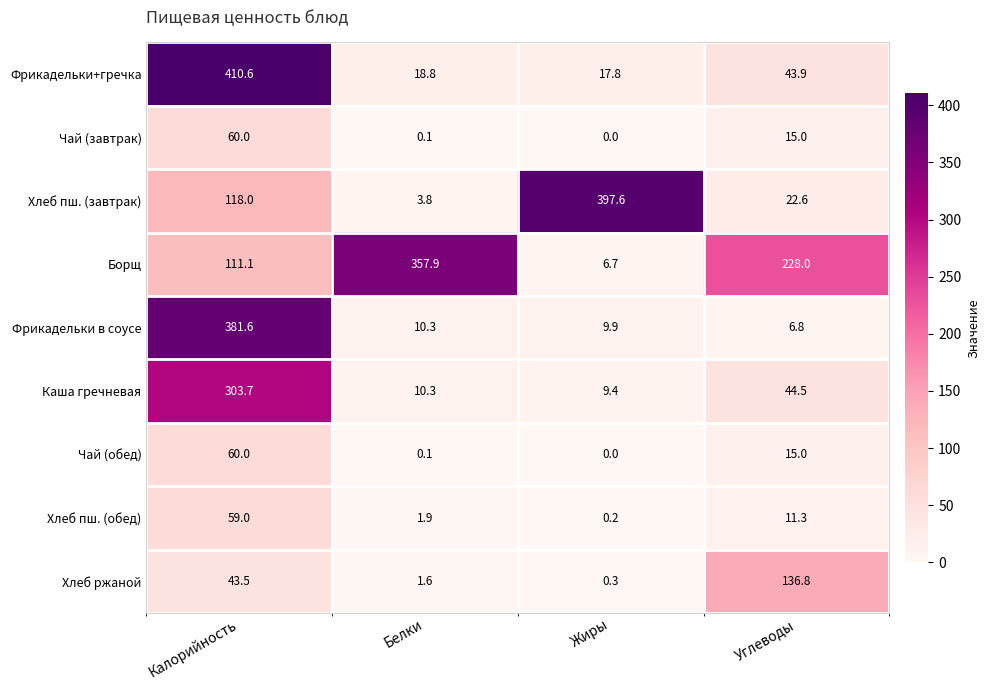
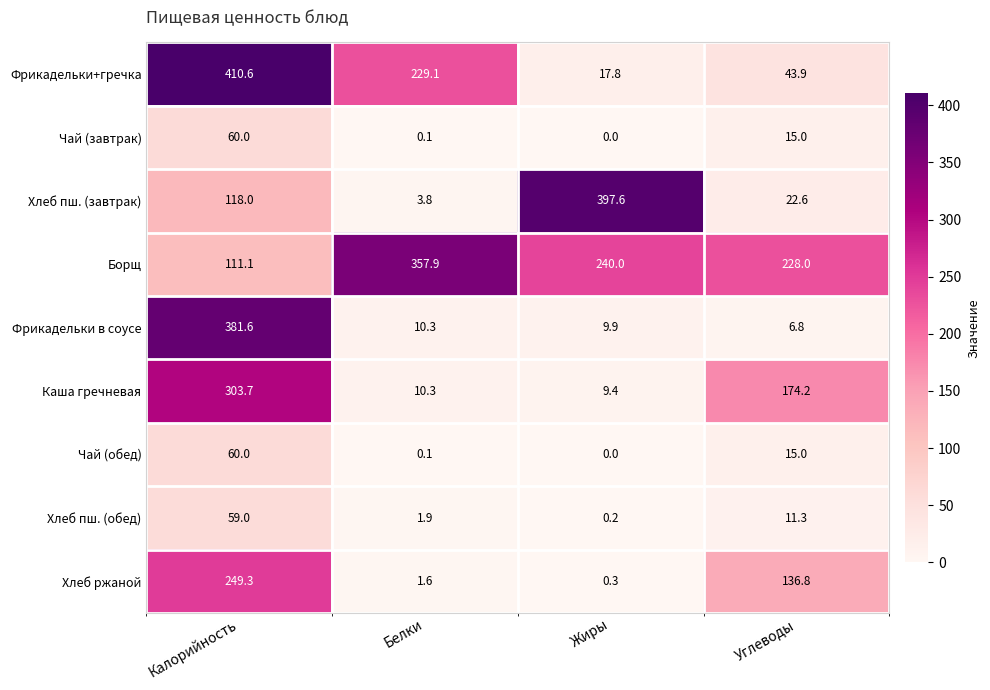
  {
    "Фрикадельки+гречка": {
      "Калорийность": 410.6,
-     "Белки": 18.8,
+     "Белки": 229.1,
      "Жиры": 17.8,
      "Углеводы": 43.9
    },
    "Чай (завтрак)": {
      "Калорийность": 60.0,
      "Белки": 0.1,
      "Жиры": 0.0,
      "Углеводы": 15.0
    },
    "Хлеб пш. (завтрак)": {
      "Калорийность": 118.0,
      "Белки": 3.8,
      "Жиры": 397.6,
      "Углеводы": 22.6
    },
    "Борщ": {
      "Калорийность": 111.1,
      "Белки": 357.9,
-     "Жиры": 6.7,
+     "Жиры": 240.0,
      "Углеводы": 228.0
    },
    "Фрикадельки в соусе": {
      "Калорийность": 381.6,
      "Белки": 10.3,
      "Жиры": 9.9,
      "Углеводы": 6.8
    },
    "Каша гречневая": {
      "Калорийность": 303.7,
      "Белки": 10.3,
      "Жиры": 9.4,
-     "Углеводы": 44.5
+     "Углеводы": 174.2
    },
    "Чай (обед)": {
      "Калорийность": 60.0,
      "Белки": 0.1,
      "Жиры": 0.0,
      "Углеводы": 15.0
    },
    "Хлеб пш. (обед)": {
      "Калорийность": 59.0,
      "Белки": 1.9,
      "Жиры": 0.2,
      "Углеводы": 11.3
    },
    "Хлеб ржаной": {
-     "Калорийность": 43.5,
+     "Калорийность": 249.3,
      "Белки": 1.6,
      "Жиры": 0.3,
      "Углеводы": 136.8
    }
  }
